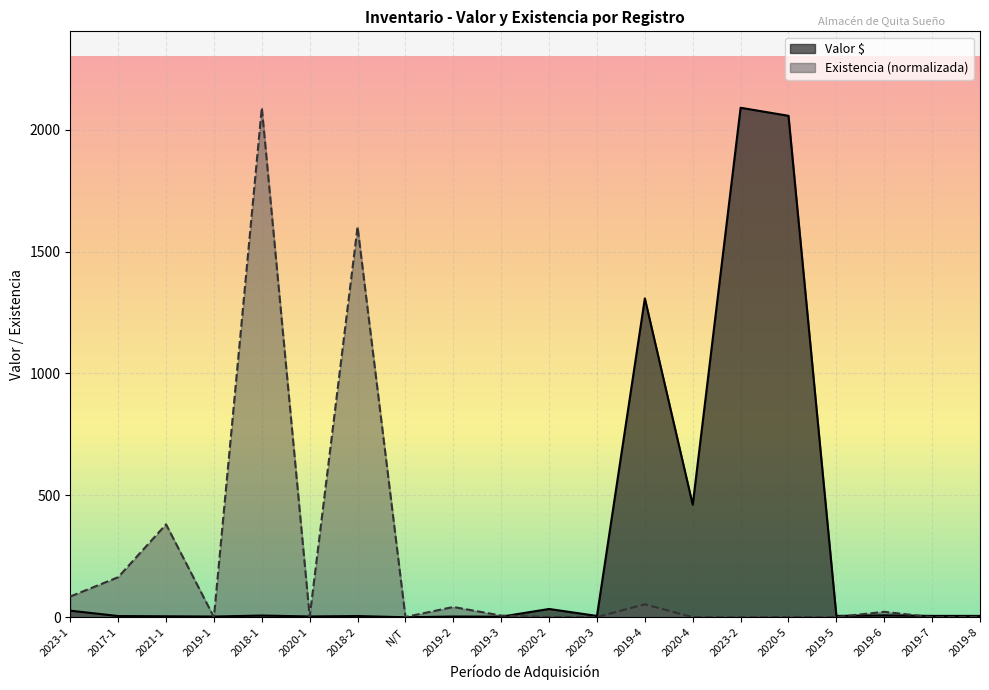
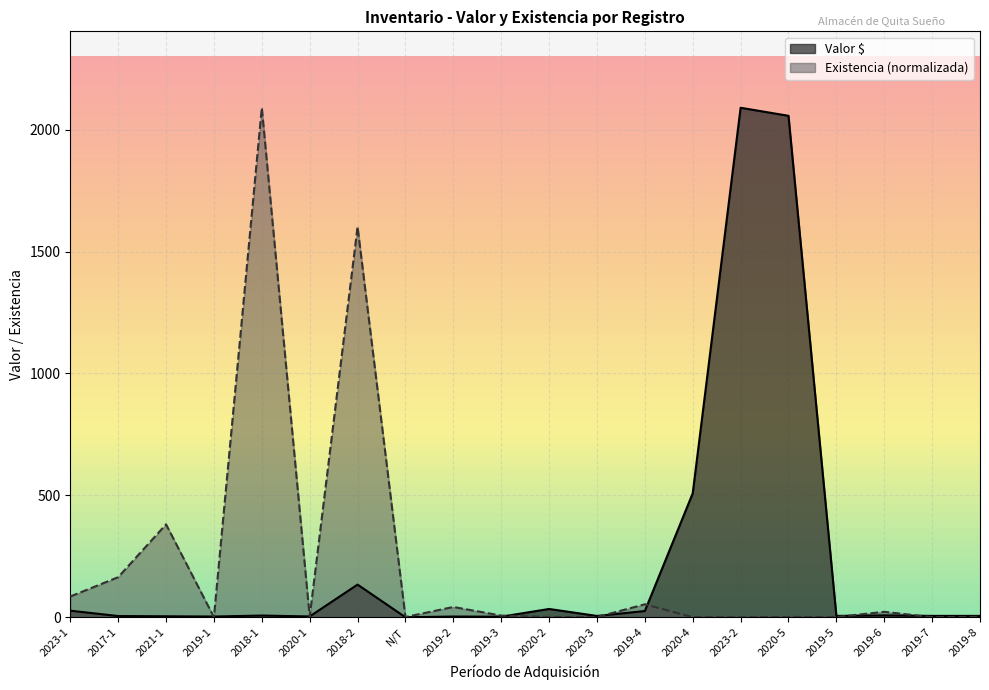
  {
    "Valor $": {
      "2023-1": 30,
      "2017-1": 10,
      "2021-1": 0,
      "2018-1": 10,
-     "2018-2": 10,
+     "2018-2": 130,
      "2019-2": 0,
      "2020-2": 30,
-     "2019-4": 1310,
-     "2020-4": 460,
+     "2019-4": 30,
+     "2020-4": 510,
      "2023-2": 2090,
      "2020-5": 2060,
      "2019-6": 10
    },
    "Existencia (normalizada)": {
      "2023-1": 90,
      "2017-1": 160,
      "2021-1": 380,
      "2018-1": 2090,
      "2018-2": 1600,
      "2019-2": 40,
      "2020-2": 0,
      "2019-4": 50,
      "2020-4": 0,
      "2023-2": 0,
      "2020-5": 0,
      "2019-6": 20
    }
  }
